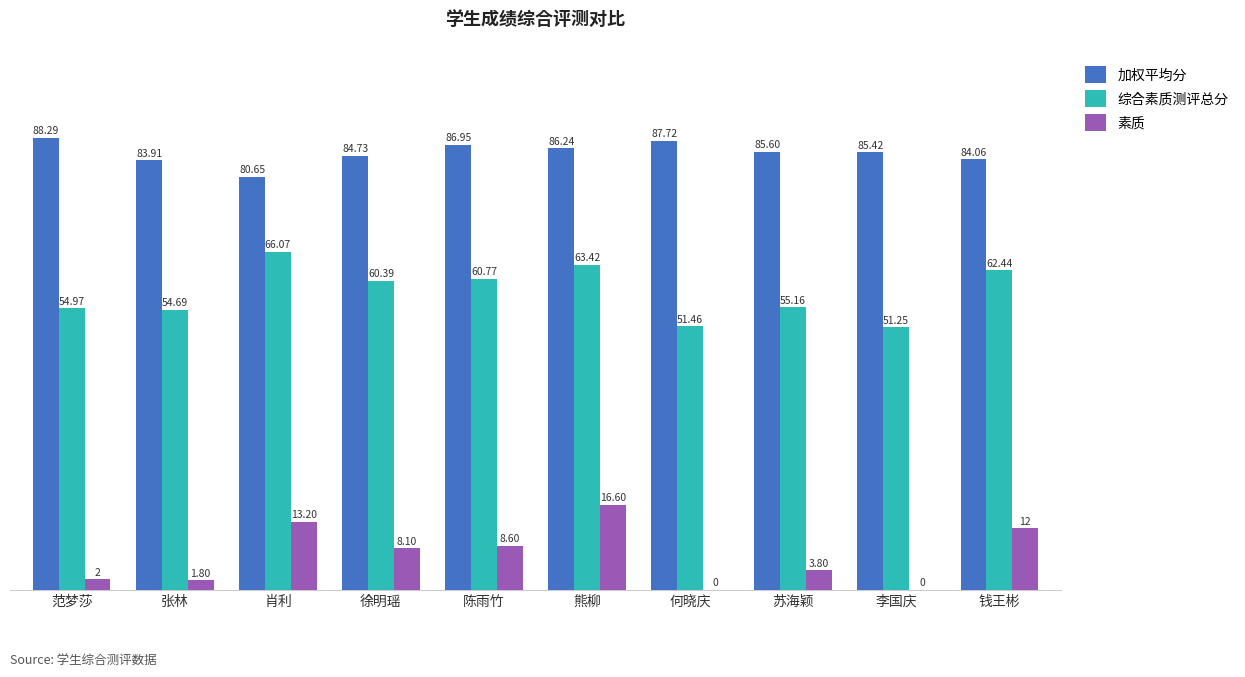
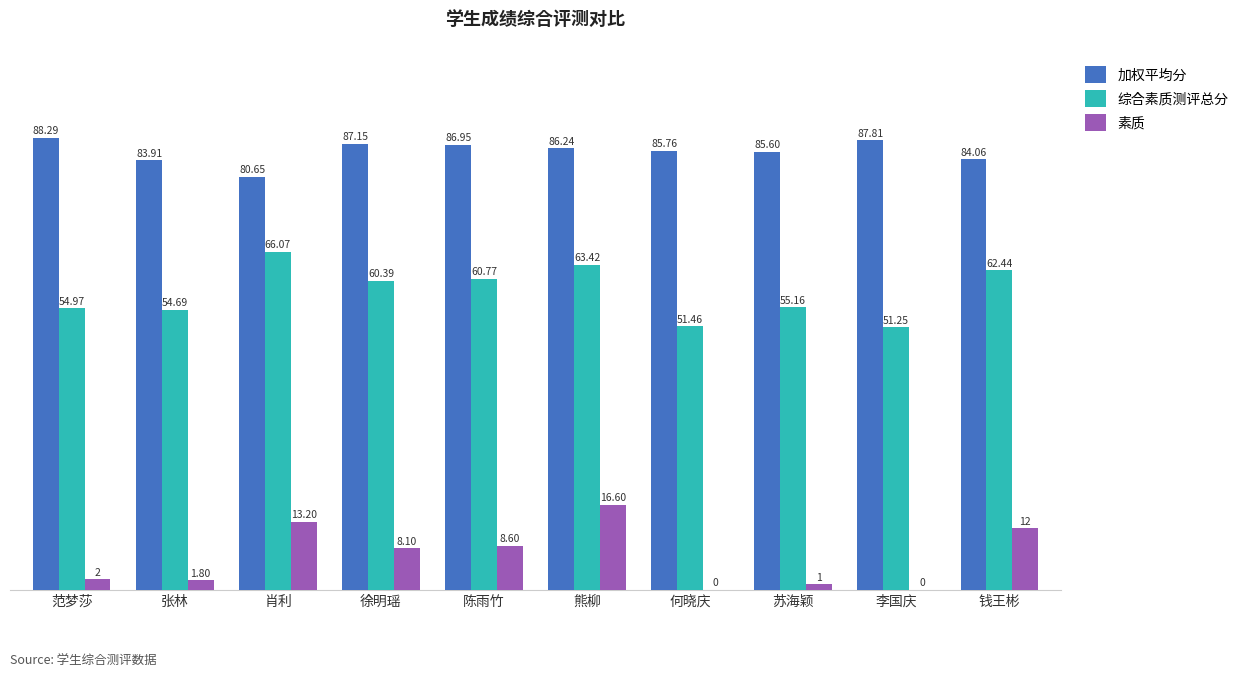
  {
    "加权平均分": {
      "范梦莎": 88.29,
      "张林": 83.91,
      "肖利": 80.65,
-     "徐明瑶": 84.73,
+     "徐明瑶": 87.15,
      "陈雨竹": 86.95,
      "熊柳": 86.24,
-     "何晓庆": 87.72,
+     "何晓庆": 85.76,
      "苏海颖": 85.60,
-     "李国庆": 85.42,
+     "李国庆": 87.81,
      "钱王彬": 84.06
    },
    "综合素质测评总分": {
      "范梦莎": 54.97,
      "张林": 54.69,
      "肖利": 66.07,
      "徐明瑶": 60.39,
      "陈雨竹": 60.77,
      "熊柳": 63.42,
      "何晓庆": 51.46,
      "苏海颖": 55.16,
      "李国庆": 51.25,
      "钱王彬": 62.44
    },
    "素质": {
      "范梦莎": 2,
      "张林": 1.80,
      "肖利": 13.20,
      "徐明瑶": 8.10,
      "陈雨竹": 8.60,
      "熊柳": 16.60,
      "何晓庆": 0,
-     "苏海颖": 3.80,
+     "苏海颖": 1,
      "李国庆": 0,
      "钱王彬": 12
    }
  }
